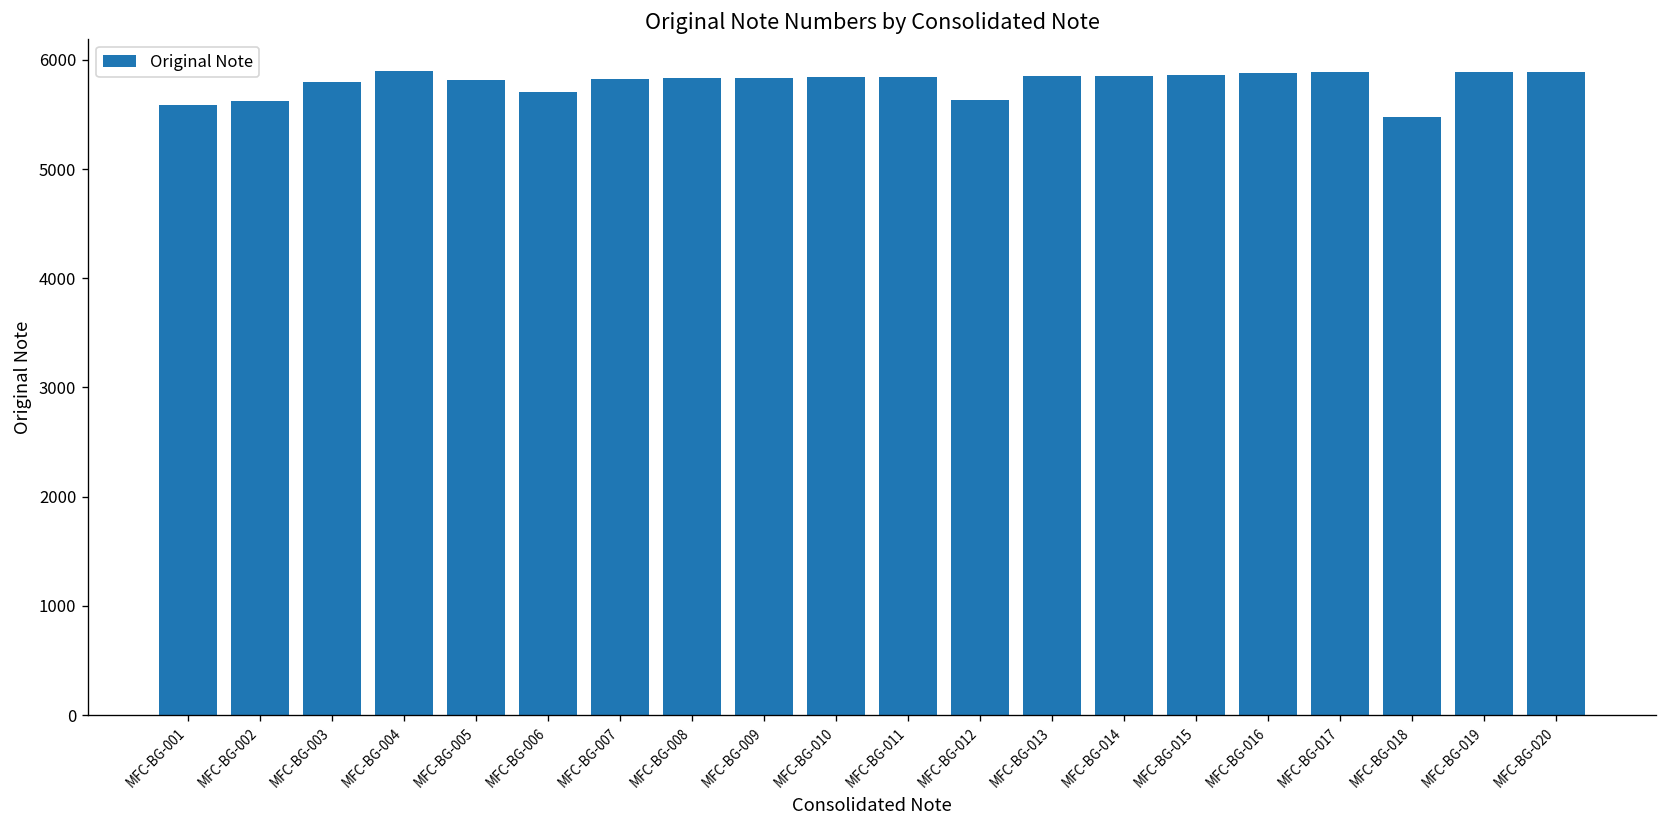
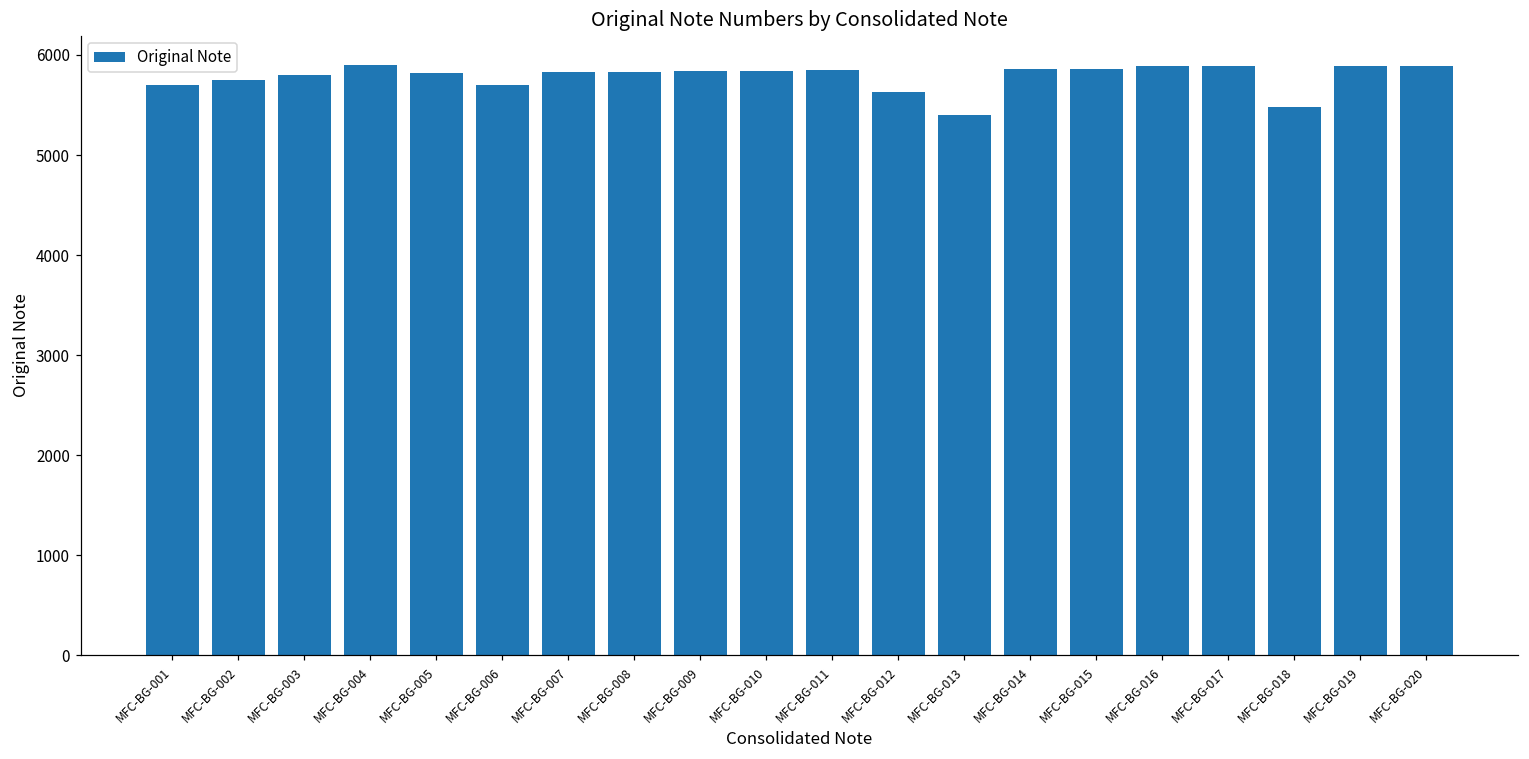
  {
-   "MFC-BG-001": 5600,
-   "MFC-BG-002": 5600,
+   "MFC-BG-001": 5700,
+   "MFC-BG-002": 5700,
    "MFC-BG-003": 5800,
    "MFC-BG-004": 5900,
    "MFC-BG-005": 5800,
    "MFC-BG-006": 5700,
    "MFC-BG-007": 5800,
    "MFC-BG-008": 5800,
    "MFC-BG-009": 5800,
    "MFC-BG-010": 5800,
    "MFC-BG-011": 5800,
    "MFC-BG-012": 5600,
-   "MFC-BG-013": 5900,
+   "MFC-BG-013": 5400,
    "MFC-BG-014": 5900,
    "MFC-BG-015": 5900,
    "MFC-BG-016": 5900,
    "MFC-BG-017": 5900,
    "MFC-BG-018": 5500,
    "MFC-BG-019": 5900,
    "MFC-BG-020": 5900
  }
